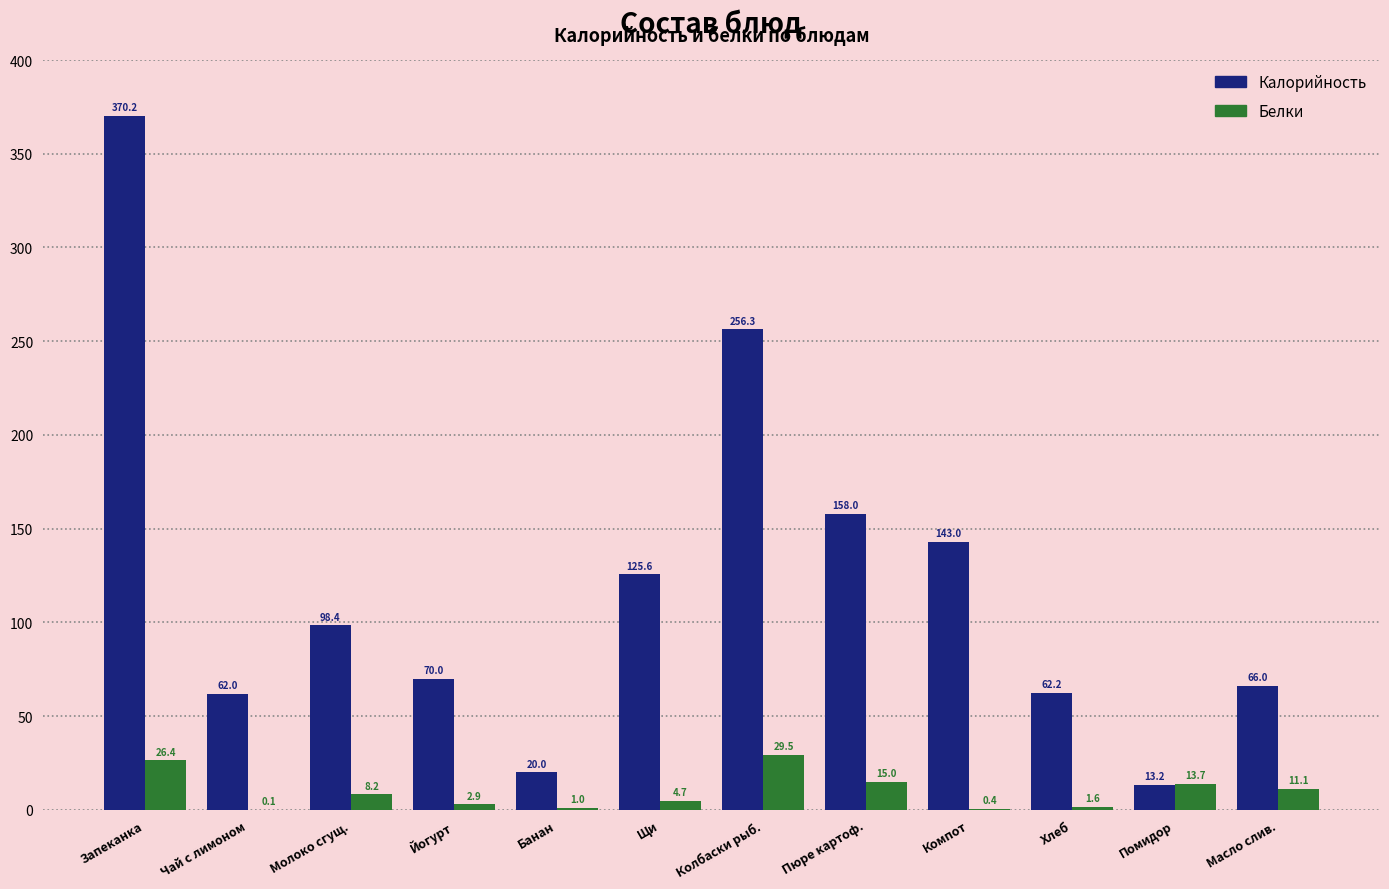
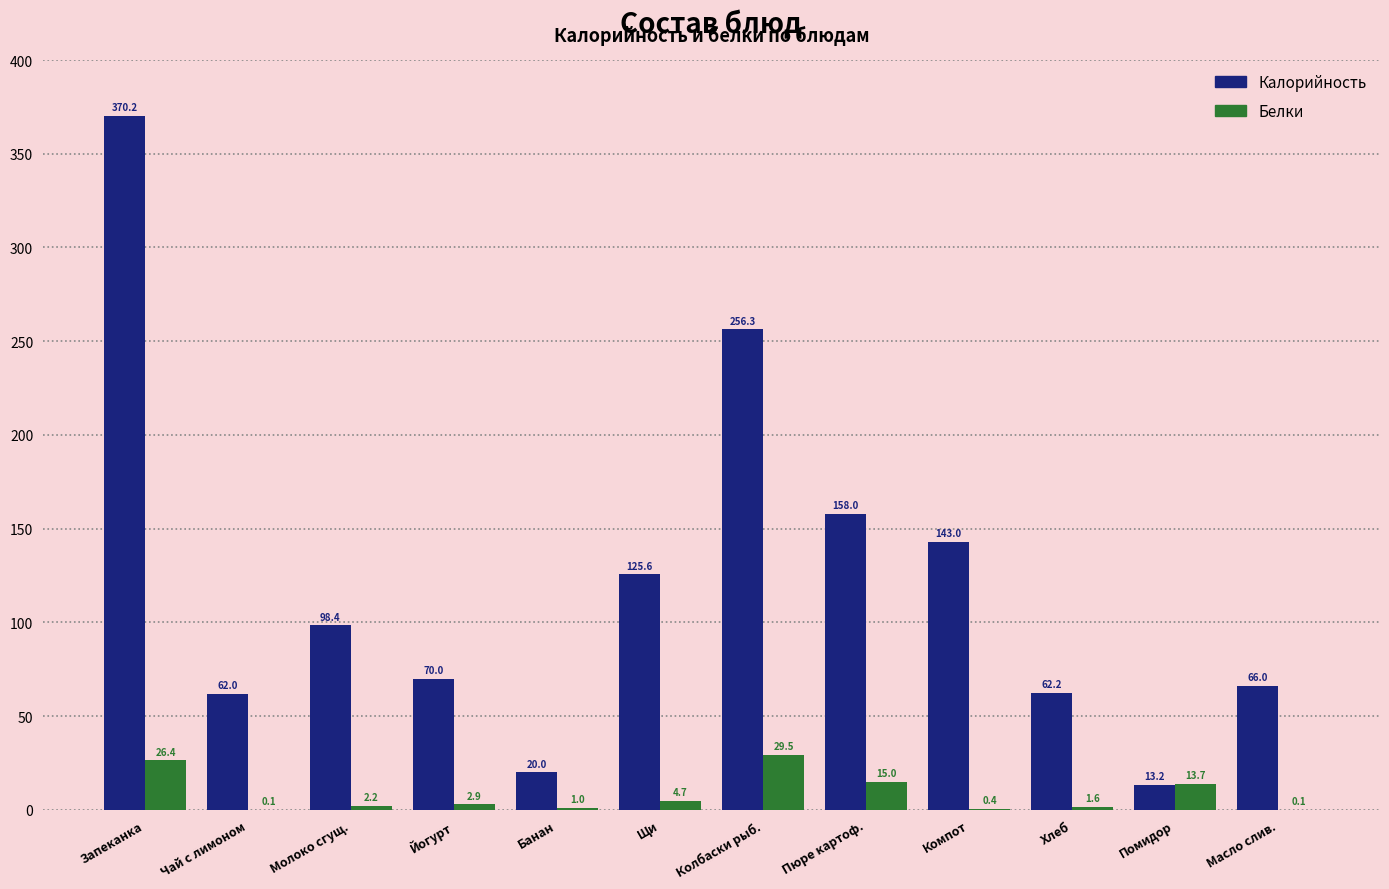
  {
    "Калорийность": {
      "Запеканка": 370.2,
      "Чай с лимоном": 62.0,
      "Молоко сгущ.": 98.4,
      "Йогурт": 70.0,
      "Банан": 20.0,
      "Щи": 125.6,
      "Колбаски рыб.": 256.3,
      "Пюре картоф.": 158.0,
      "Компот": 143.0,
      "Хлеб": 62.2,
      "Помидор": 13.2,
      "Масло слив.": 66.0
    },
    "Белки": {
      "Запеканка": 26.4,
      "Чай с лимоном": 0.1,
-     "Молоко сгущ.": 8.2,
+     "Молоко сгущ.": 2.2,
      "Йогурт": 2.9,
      "Банан": 1.0,
      "Щи": 4.7,
      "Колбаски рыб.": 29.5,
      "Пюре картоф.": 15.0,
      "Компот": 0.4,
      "Хлеб": 1.6,
      "Помидор": 13.7,
-     "Масло слив.": 11.1
+     "Масло слив.": 0.1
    }
  }
